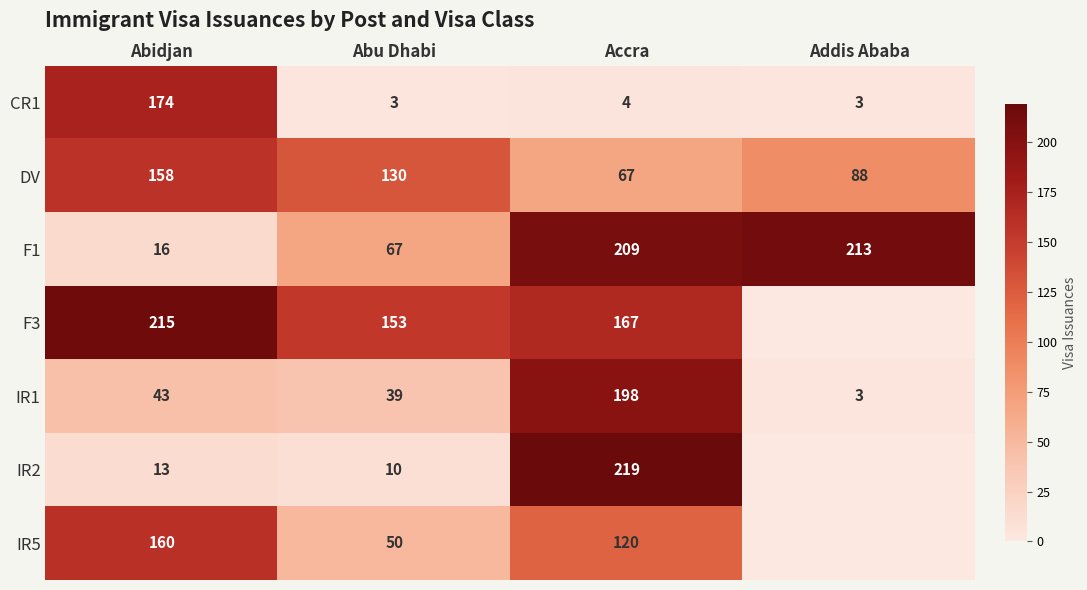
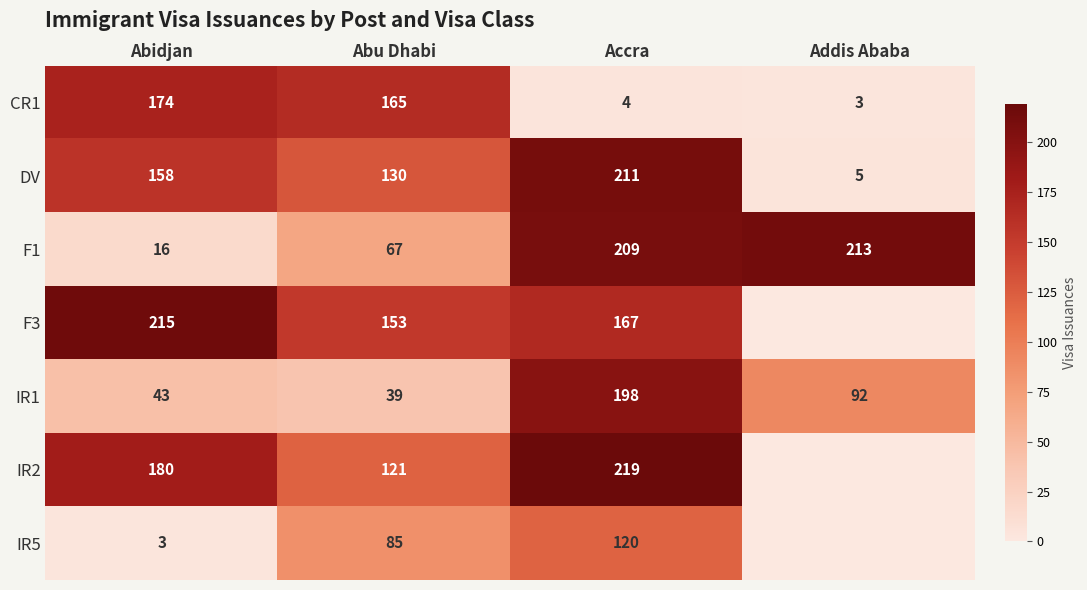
  {
    "CR1": {
      "Abidjan": 174,
-     "Abu Dhabi": 3,
+     "Abu Dhabi": 165,
      "Accra": 4,
      "Addis Ababa": 3
    },
    "DV": {
      "Abidjan": 158,
      "Abu Dhabi": 130,
-     "Accra": 67,
-     "Addis Ababa": 88
+     "Accra": 211,
+     "Addis Ababa": 5
    },
    "F1": {
      "Abidjan": 16,
      "Abu Dhabi": 67,
      "Accra": 209,
      "Addis Ababa": 213
    },
    "F3": {
      "Abidjan": 215,
      "Abu Dhabi": 153,
      "Accra": 167
    },
    "IR1": {
      "Abidjan": 43,
      "Abu Dhabi": 39,
      "Accra": 198,
-     "Addis Ababa": 3
+     "Addis Ababa": 92
    },
    "IR2": {
-     "Abidjan": 13,
-     "Abu Dhabi": 10,
+     "Abidjan": 180,
+     "Abu Dhabi": 121,
      "Accra": 219
    },
    "IR5": {
-     "Abidjan": 160,
-     "Abu Dhabi": 50,
+     "Abidjan": 3,
+     "Abu Dhabi": 85,
      "Accra": 120
    }
  }
